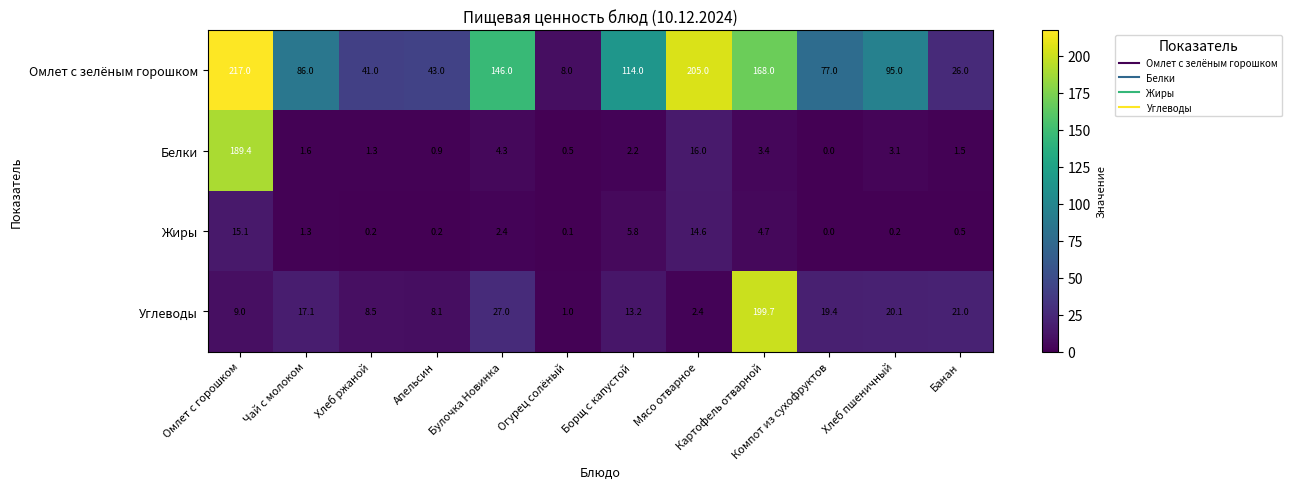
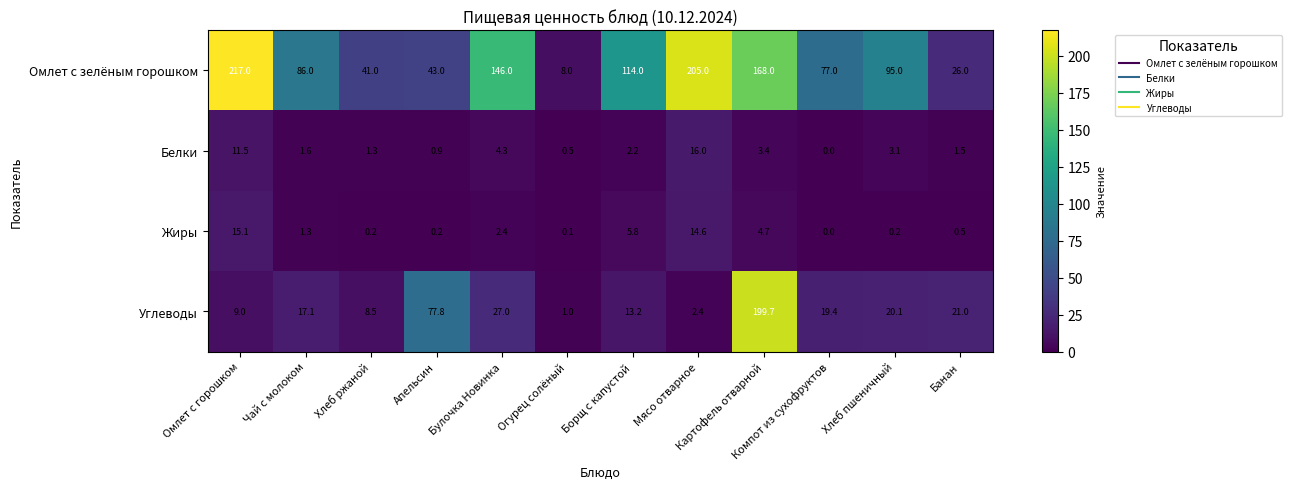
  {
    "Омлет с зелёным горошком": {
      "Омлет с горошком": 217.0,
      "Чай с молоком": 86.0,
      "Хлеб ржаной": 41.0,
      "Апельсин": 43.0,
      "Булочка Новинка": 146.0,
      "Огурец солёный": 8.0,
      "Борщ с капустой": 114.0,
      "Мясо отварное": 205.0,
      "Картофель отварной": 168.0,
      "Компот из сухофруктов": 77.0,
      "Хлеб пшеничный": 95.0,
      "Банан": 26.0
    },
    "Белки": {
-     "Омлет с горошком": 189.4,
+     "Омлет с горошком": 11.5,
      "Чай с молоком": 1.6,
      "Хлеб ржаной": 1.3,
      "Апельсин": 0.9,
      "Булочка Новинка": 4.3,
      "Огурец солёный": 0.5,
      "Борщ с капустой": 2.2,
      "Мясо отварное": 16.0,
      "Картофель отварной": 3.4,
      "Компот из сухофруктов": 0.0,
      "Хлеб пшеничный": 3.1,
      "Банан": 1.5
    },
    "Жиры": {
      "Омлет с горошком": 15.1,
      "Чай с молоком": 1.3,
      "Хлеб ржаной": 0.2,
      "Апельсин": 0.2,
      "Булочка Новинка": 2.4,
      "Огурец солёный": 0.1,
      "Борщ с капустой": 5.8,
      "Мясо отварное": 14.6,
      "Картофель отварной": 4.7,
      "Компот из сухофруктов": 0.0,
      "Хлеб пшеничный": 0.2,
      "Банан": 0.5
    },
    "Углеводы": {
      "Омлет с горошком": 9.0,
      "Чай с молоком": 17.1,
      "Хлеб ржаной": 8.5,
-     "Апельсин": 8.1,
+     "Апельсин": 77.8,
      "Булочка Новинка": 27.0,
      "Огурец солёный": 1.0,
      "Борщ с капустой": 13.2,
      "Мясо отварное": 2.4,
      "Картофель отварной": 199.7,
      "Компот из сухофруктов": 19.4,
      "Хлеб пшеничный": 20.1,
      "Банан": 21.0
    }
  }
